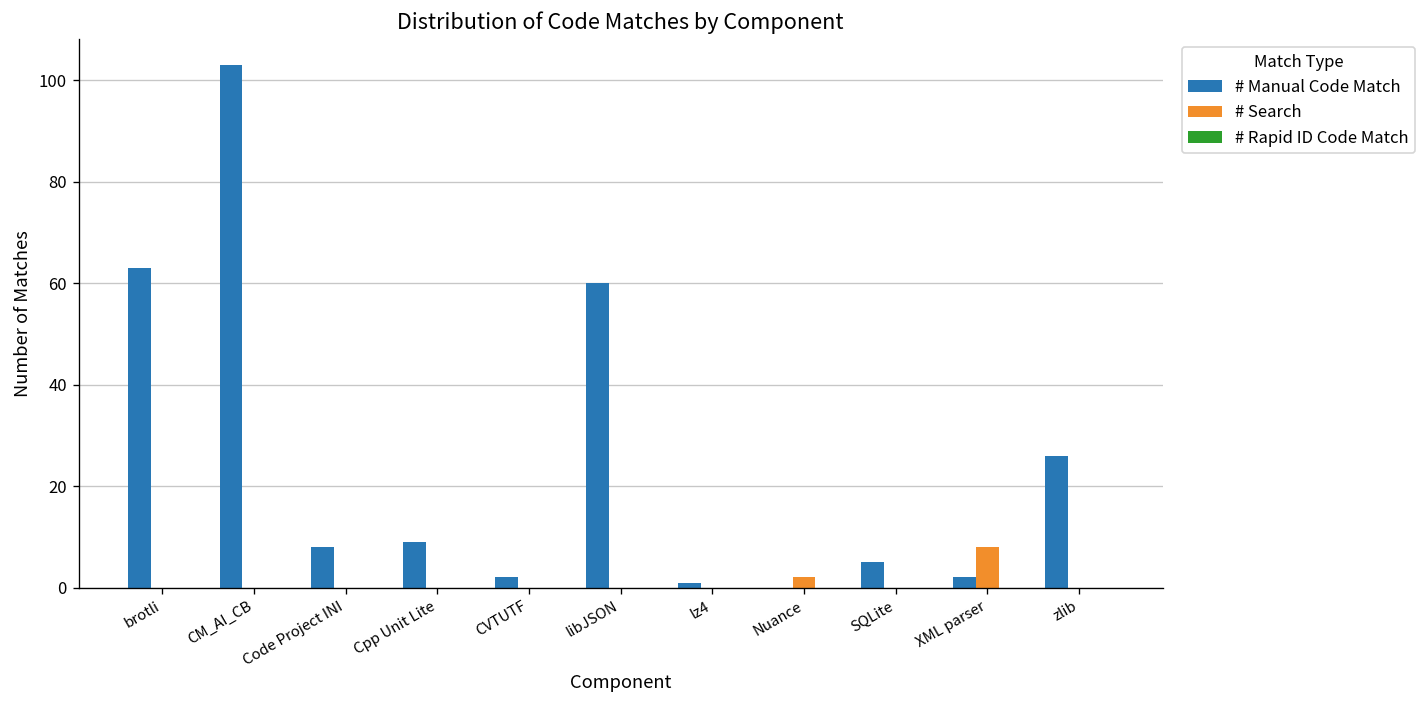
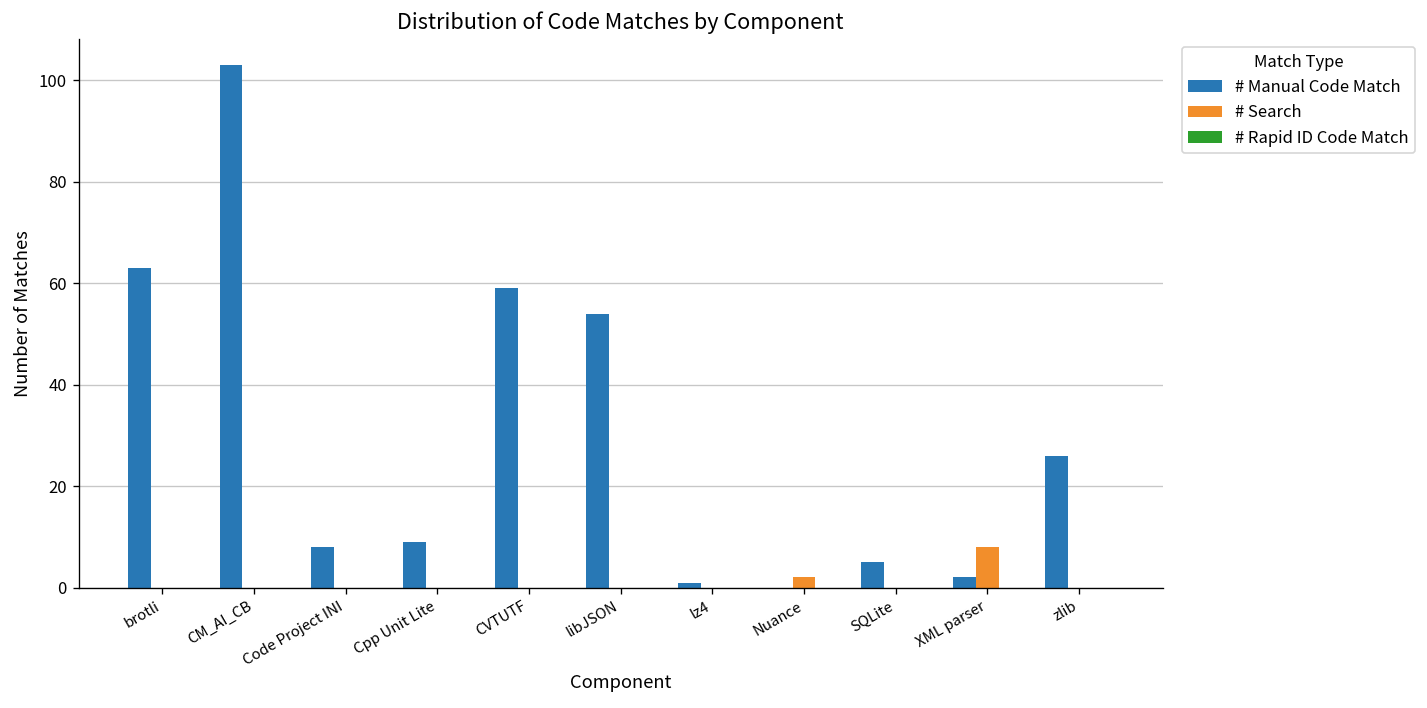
  {
    "# Manual Code Match": {
      "brotli": 63,
      "CM_AI_CB": 103,
      "Code Project INI": 8,
      "Cpp Unit Lite": 9,
-     "CVTUTF": 2,
-     "libJSON": 60,
+     "CVTUTF": 59,
+     "libJSON": 54,
      "lz4": 1,
      "Nuance": 0,
      "SQLite": 5,
      "XML parser": 2,
      "zlib": 26
    },
    "# Search": {
      "brotli": 0,
      "CM_AI_CB": 0,
      "Code Project INI": 0,
      "Cpp Unit Lite": 0,
      "CVTUTF": 0,
      "libJSON": 0,
      "lz4": 0,
      "Nuance": 2,
      "SQLite": 0,
      "XML parser": 8,
      "zlib": 0
    },
    "# Rapid ID Code Match": {
      "brotli": 0,
      "CM_AI_CB": 0,
      "Code Project INI": 0,
      "Cpp Unit Lite": 0,
      "CVTUTF": 0,
      "libJSON": 0,
      "lz4": 0,
      "Nuance": 0,
      "SQLite": 0,
      "XML parser": 0,
      "zlib": 0
    }
  }
